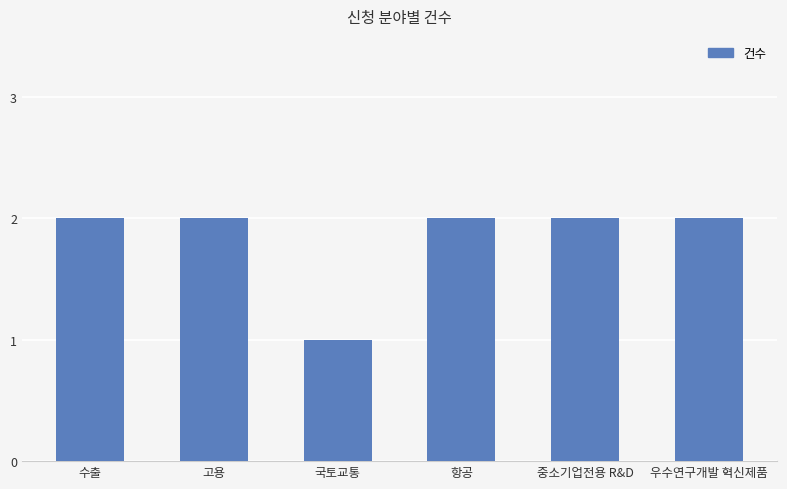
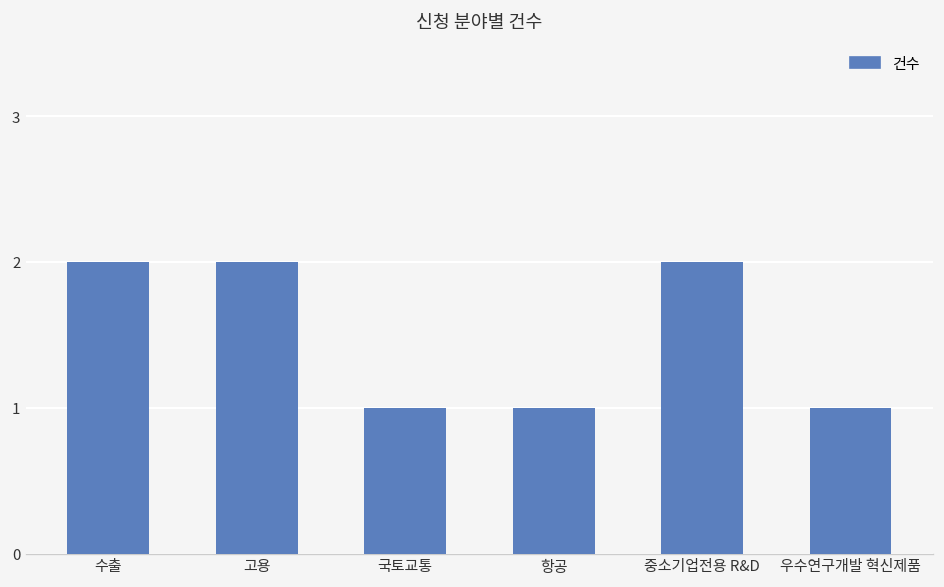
  {
    "수출": 2,
    "고용": 2,
    "국토교통": 1,
-   "항공": 2,
+   "항공": 1,
    "중소기업전용 R&D": 2,
-   "우수연구개발 혁신제품": 2
+   "우수연구개발 혁신제품": 1
  }
